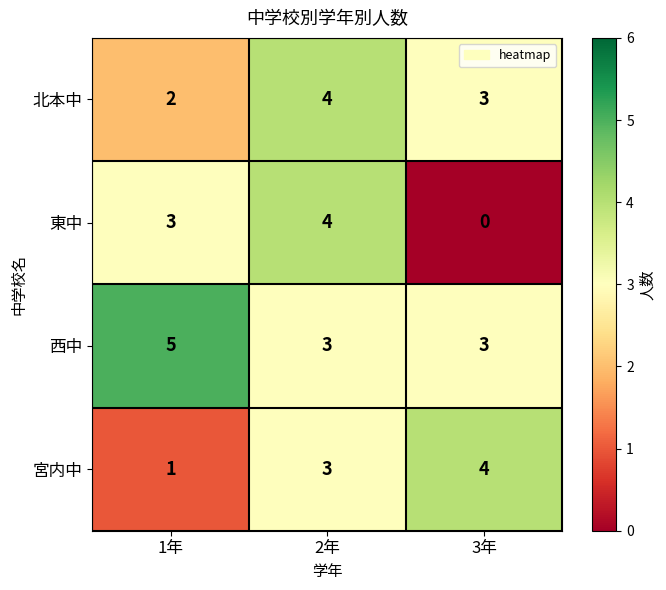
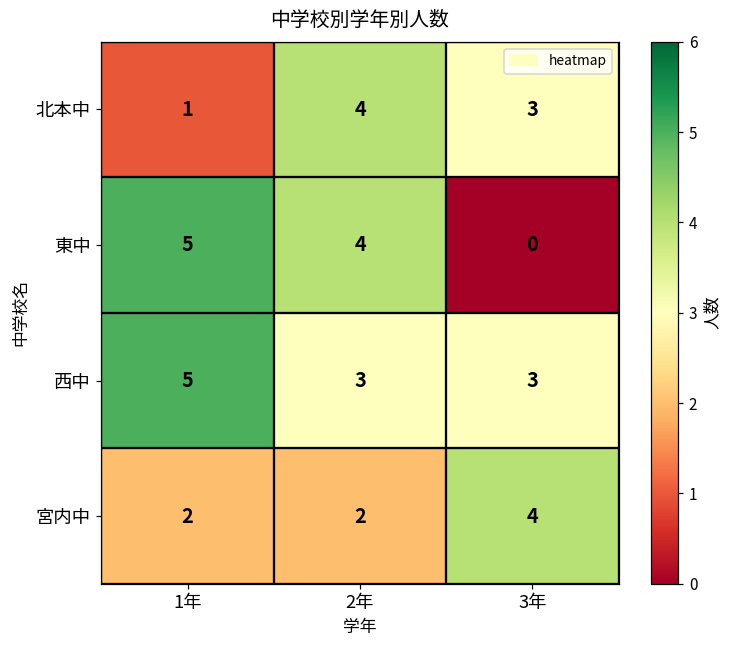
  {
    "北本中": {
-     "1年": 2,
+     "1年": 1,
      "2年": 4,
      "3年": 3
    },
    "東中": {
-     "1年": 3,
+     "1年": 5,
      "2年": 4,
      "3年": 0
    },
    "西中": {
      "1年": 5,
      "2年": 3,
      "3年": 3
    },
    "宮内中": {
-     "1年": 1,
-     "2年": 3,
+     "1年": 2,
+     "2年": 2,
      "3年": 4
    }
  }
